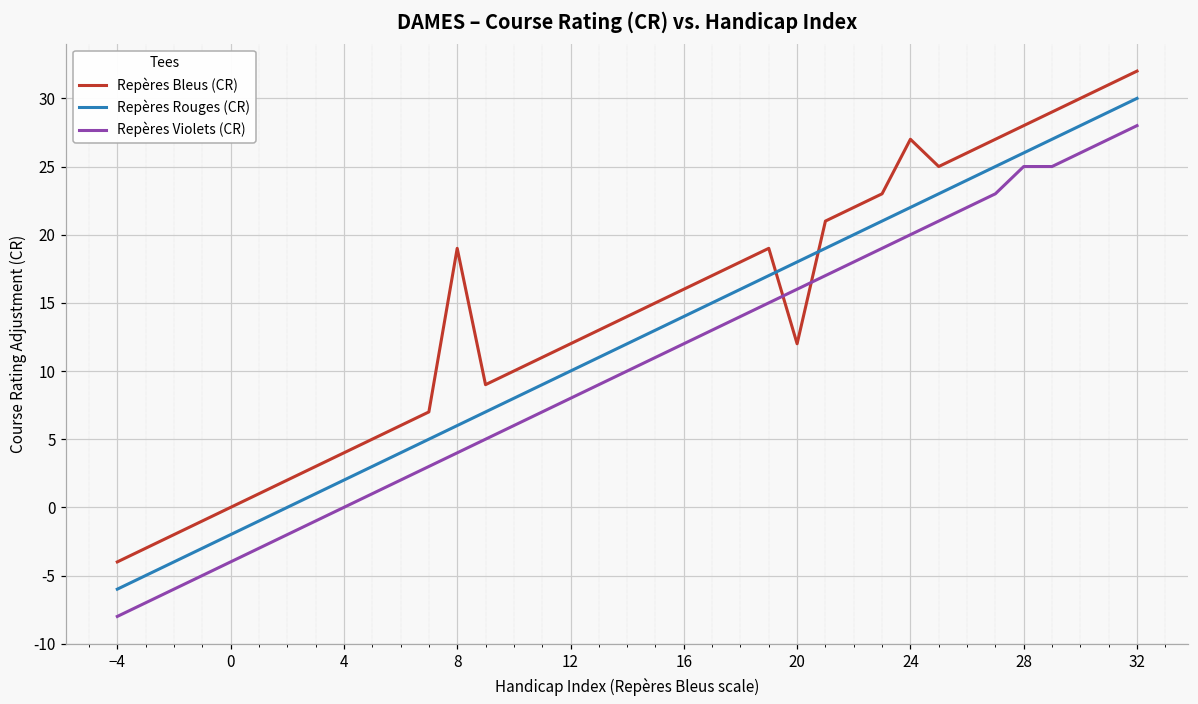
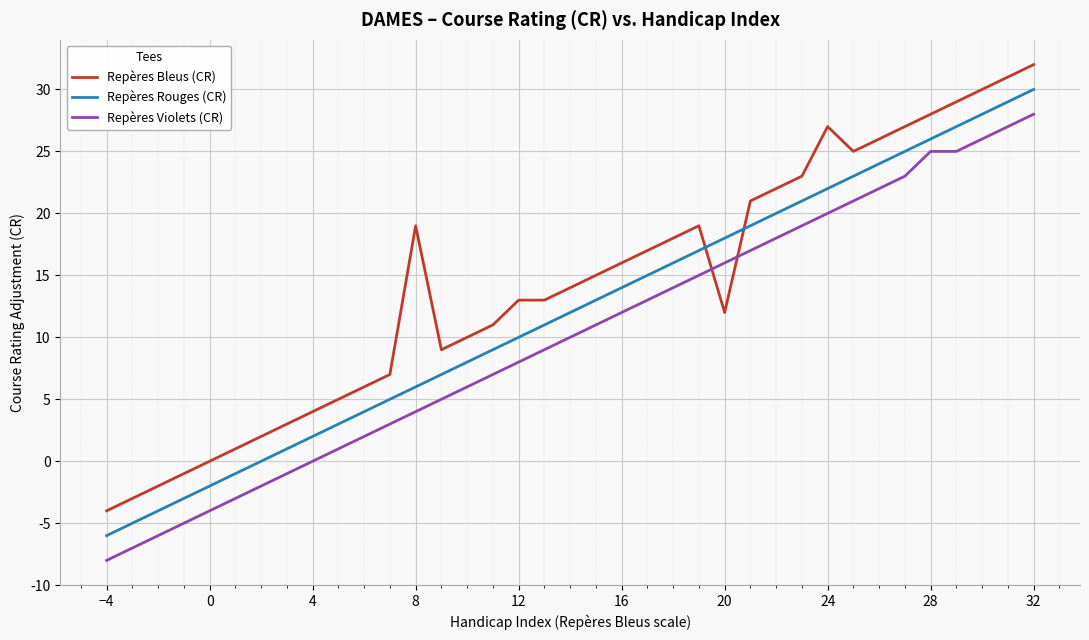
  {
    "Repères Bleus (CR)": {
      "−4": -4,
      "0": 0,
      "4": 4,
      "8": 19,
-     "12": 12,
+     "12": 13,
      "16": 16,
      "20": 12,
      "24": 27,
      "28": 28,
      "32": 32
    },
    "Repères Rouges (CR)": {
      "−4": -6,
      "0": -2,
      "4": 2,
      "8": 6,
      "12": 10,
      "16": 14,
      "20": 18,
      "24": 22,
      "28": 26,
      "32": 30
    },
    "Repères Violets (CR)": {
      "−4": -8,
      "0": -4,
      "4": 0,
      "8": 4,
      "12": 8,
      "16": 12,
      "20": 16,
      "24": 20,
      "28": 25,
      "32": 28
    }
  }
